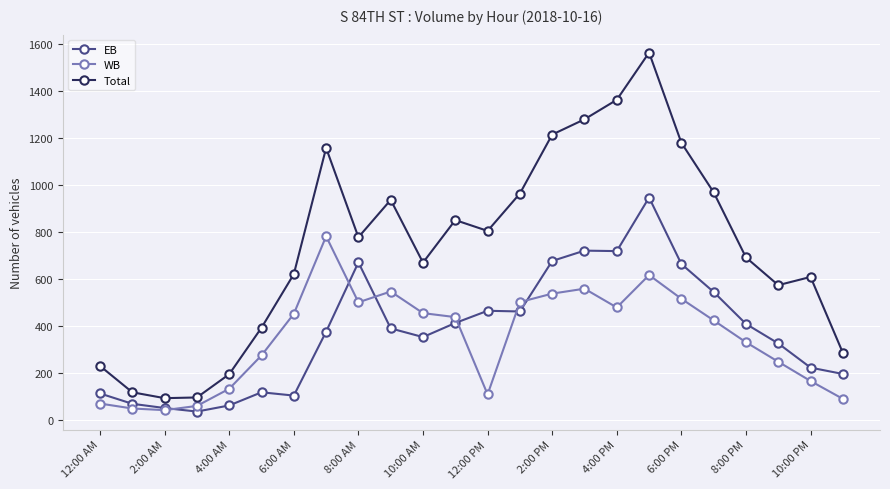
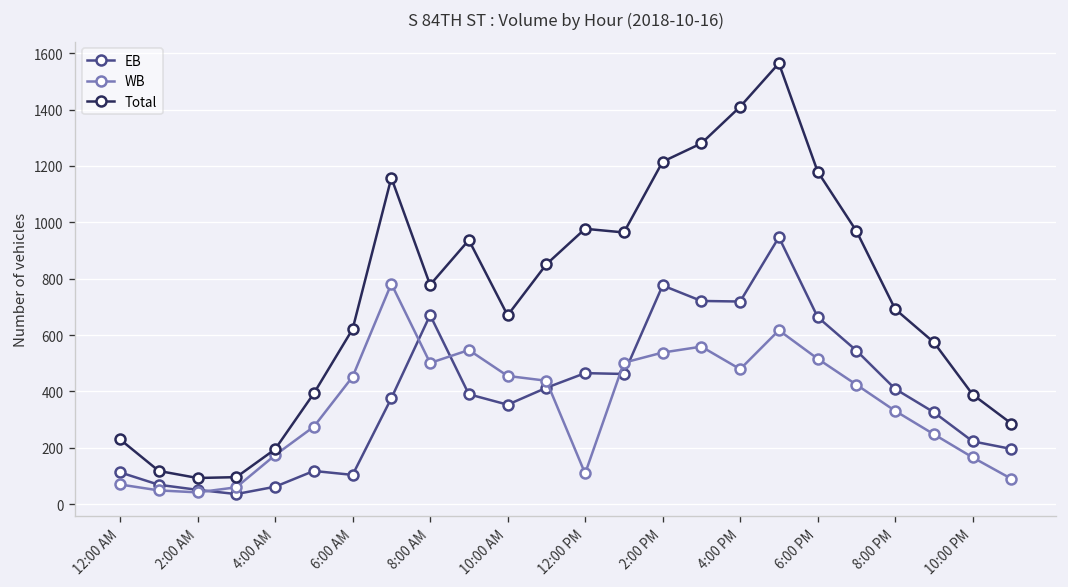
  {
    "EB": {
      "12:00 AM": 110,
      "4:00 AM": 60,
      "6:00 AM": 100,
      "8:00 AM": 670,
      "10:00 AM": 350,
      "12:00 PM": 470,
-     "2:00 PM": 680,
+     "2:00 PM": 780,
      "4:00 PM": 720,
      "6:00 PM": 660,
      "8:00 PM": 410,
      "10:00 PM": 220
    },
    "WB": {
      "12:00 AM": 70,
-     "4:00 AM": 130,
+     "4:00 AM": 170,
      "6:00 AM": 450,
      "8:00 AM": 500,
      "10:00 AM": 460,
      "12:00 PM": 110,
      "2:00 PM": 540,
      "4:00 PM": 480,
      "6:00 PM": 520,
      "8:00 PM": 330,
      "10:00 PM": 170
    },
    "Total": {
      "12:00 AM": 230,
      "2:00 AM": 90,
      "4:00 AM": 200,
      "6:00 AM": 620,
      "8:00 AM": 780,
      "10:00 AM": 670,
-     "12:00 PM": 810,
+     "12:00 PM": 980,
      "2:00 PM": 1220,
-     "4:00 PM": 1360,
+     "4:00 PM": 1410,
      "6:00 PM": 1180,
      "8:00 PM": 690,
-     "10:00 PM": 610
+     "10:00 PM": 390
    }
  }
